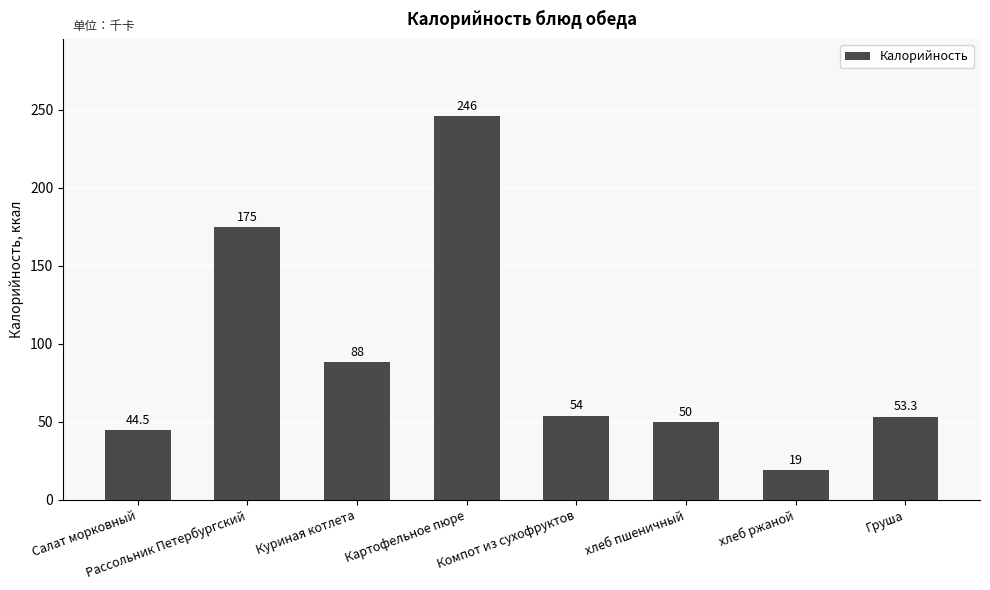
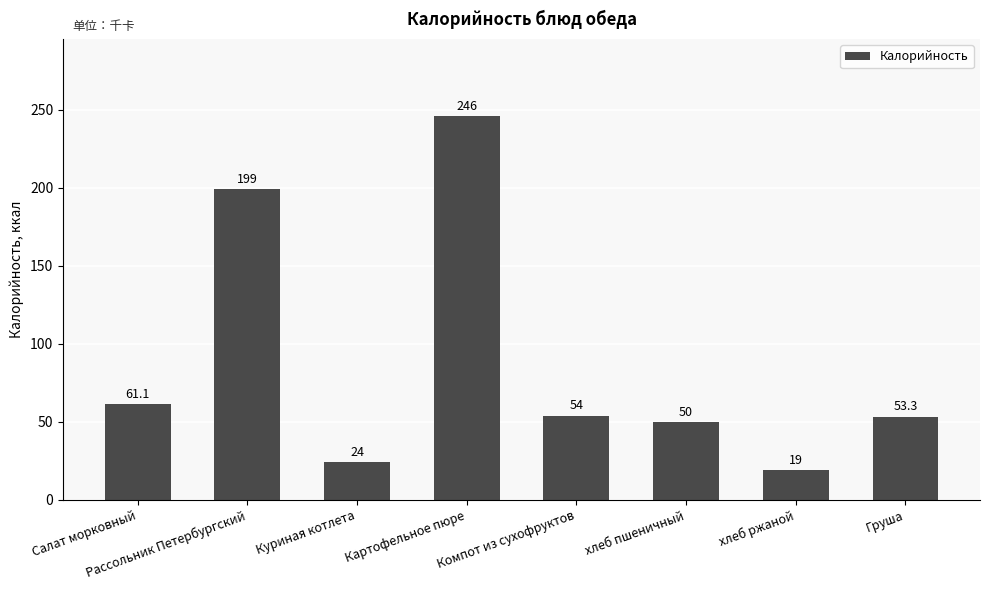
  {
-   "Салат морковный": 44.5,
-   "Рассольник Петербургский": 175,
-   "Куриная котлета": 88,
+   "Салат морковный": 61.1,
+   "Рассольник Петербургский": 199,
+   "Куриная котлета": 24,
    "Картофельное пюре": 246,
    "Компот из сухофруктов": 54,
    "хлеб пшеничный": 50,
    "хлеб ржаной": 19,
    "Груша": 53.3
  }
